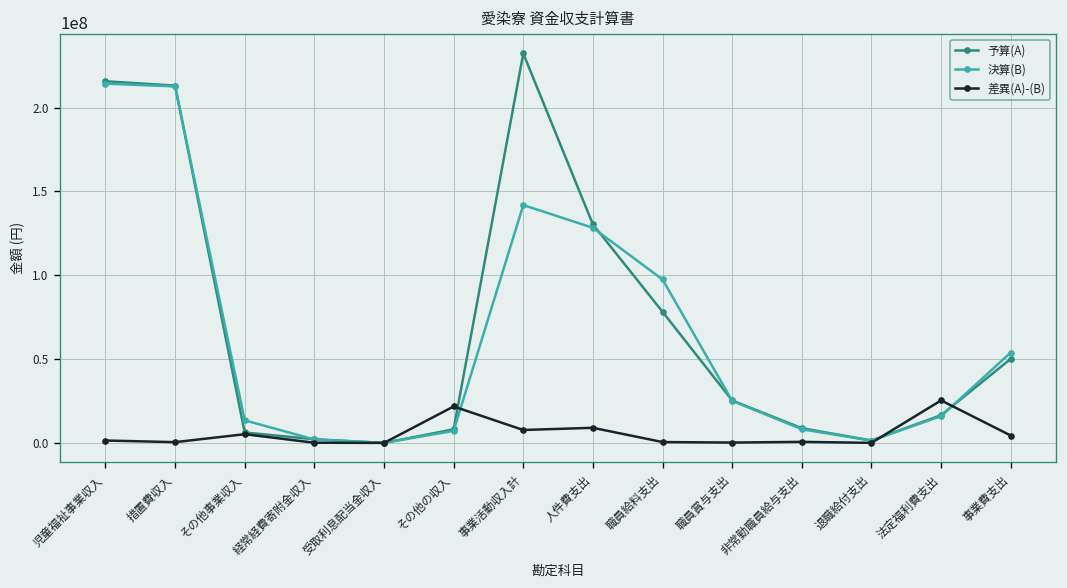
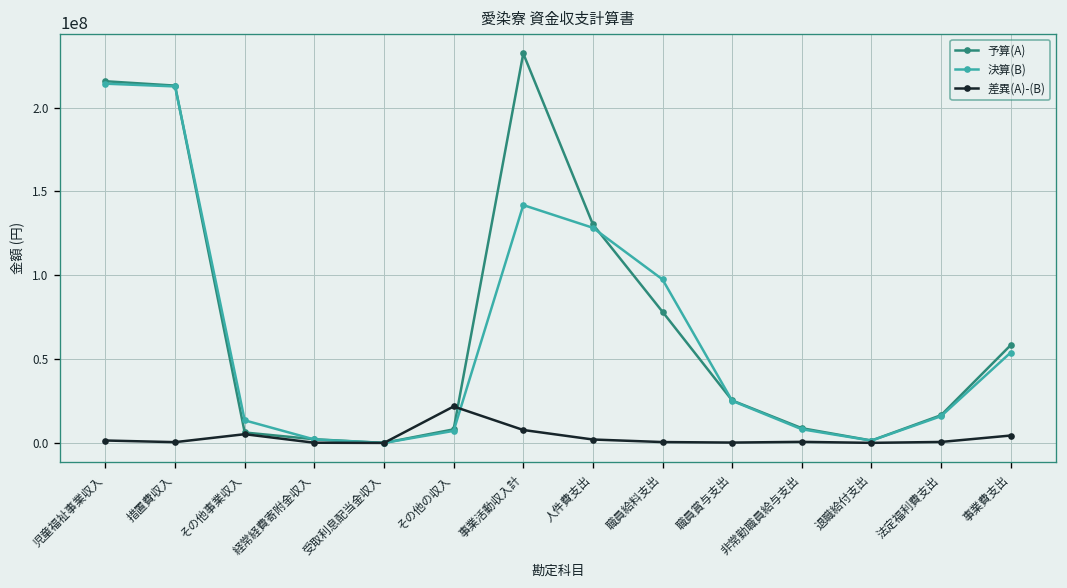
  {
    "予算(A)": {
      "事業活動収入計": 232000000,
      "人件費支出": 130000000,
      "職員給料支出": 78000000,
-     "事業費支出": 50000000
+     "事業費支出": 58000000
    },
    "決算(B)": {
      "その他事業収入": 13000000,
      "事業活動収入計": 142000000,
      "人件費支出": 128000000,
      "職員給料支出": 97000000,
      "事業費支出": 54000000
    },
    "差異(A)-(B)": {
      "児童福祉事業収入": 1000000,
      "措置費収入": 0,
      "経常経費寄附金収入": 0,
      "その他の収入": 22000000,
      "事業活動収入計": 8000000,
-     "人件費支出": 9000000,
+     "人件費支出": 2000000,
      "職員給料支出": 1000000,
      "職員賞与支出": 0,
      "非常勤職員給与支出": 1000000,
-     "法定福利費支出": 25000000,
+     "法定福利費支出": 1000000,
      "事業費支出": 4000000
    }
  }
